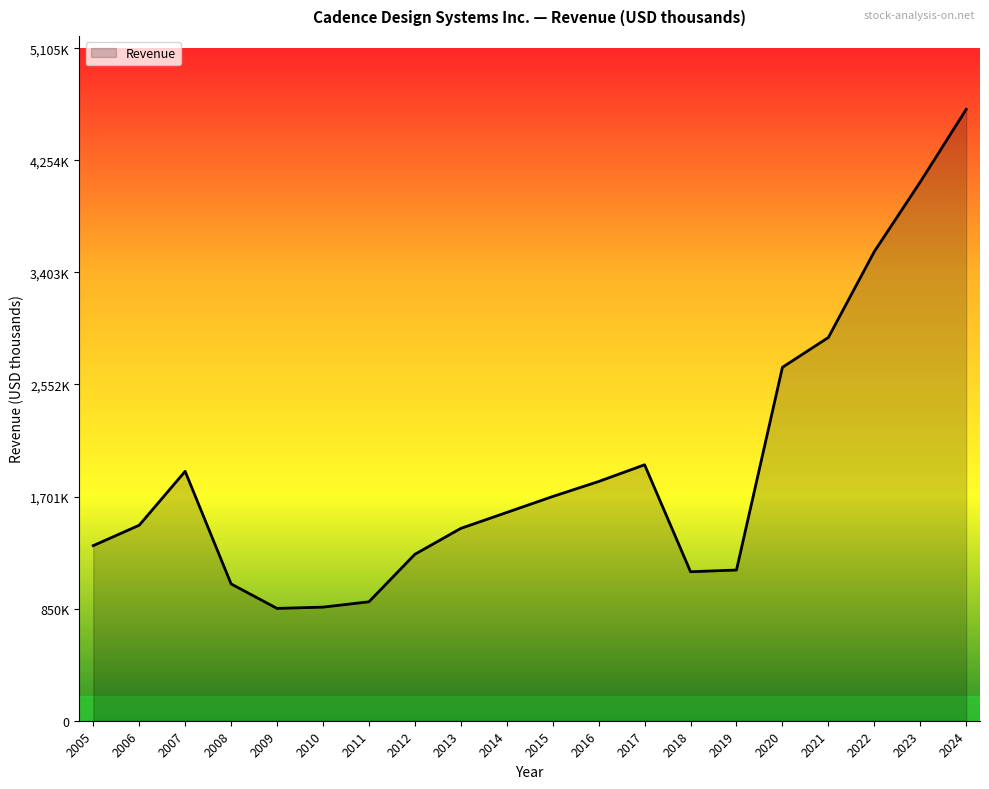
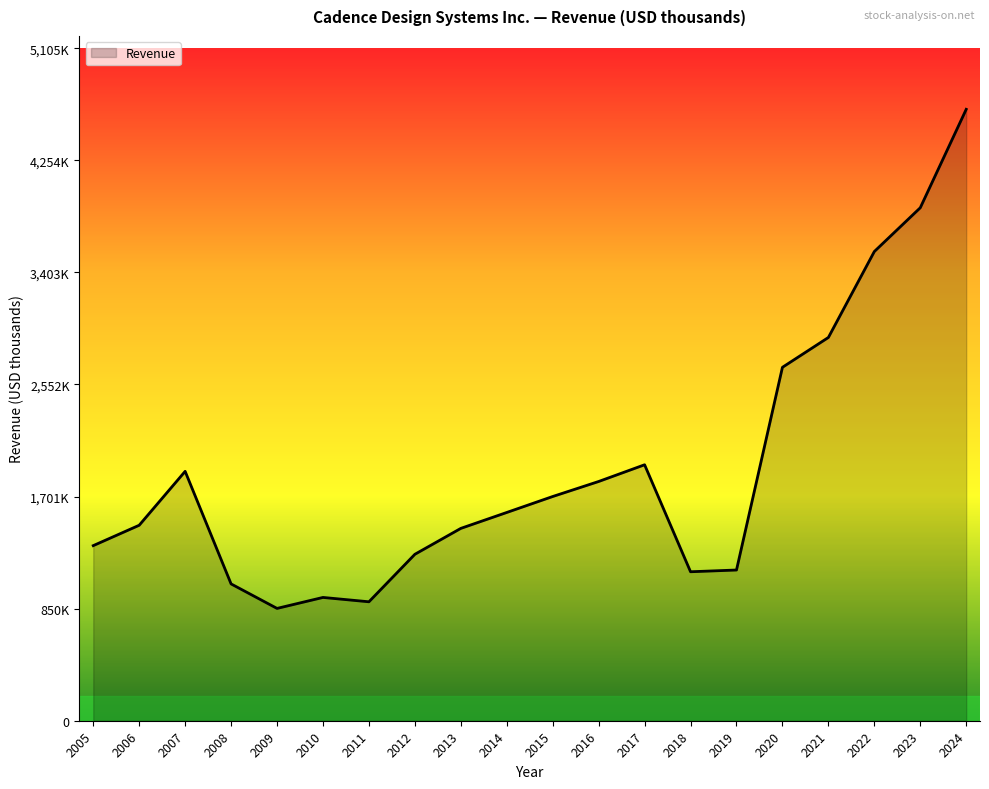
  {
    "2005": "1,330,000",
    "2006": "1,480,000",
    "2007": "1,890,000",
    "2008": "1,040,000",
    "2009": "850,000",
-   "2010": "860,000",
+   "2010": "940,000",
    "2011": "900,000",
    "2012": "1,260,000",
    "2013": "1,460,000",
    "2014": "1,580,000",
    "2015": "1,700,000",
    "2016": "1,820,000",
    "2017": "1,940,000",
    "2018": "1,130,000",
    "2019": "1,140,000",
    "2020": "2,680,000",
    "2021": "2,910,000",
    "2022": "3,560,000",
-   "2023": "4,090,000",
+   "2023": "3,890,000",
    "2024": "4,640,000"
  }
